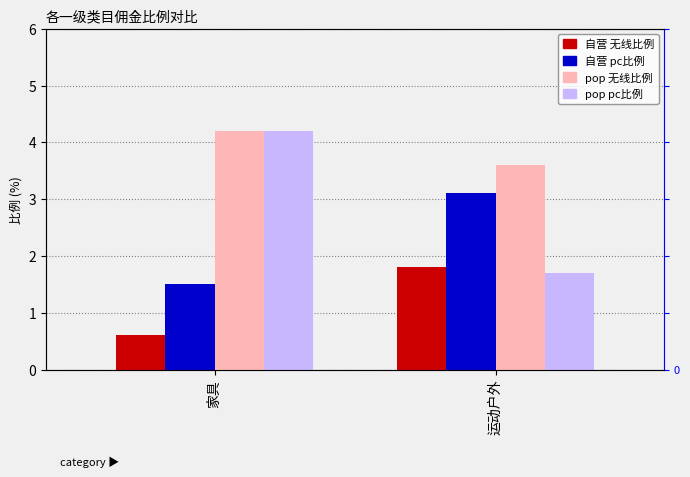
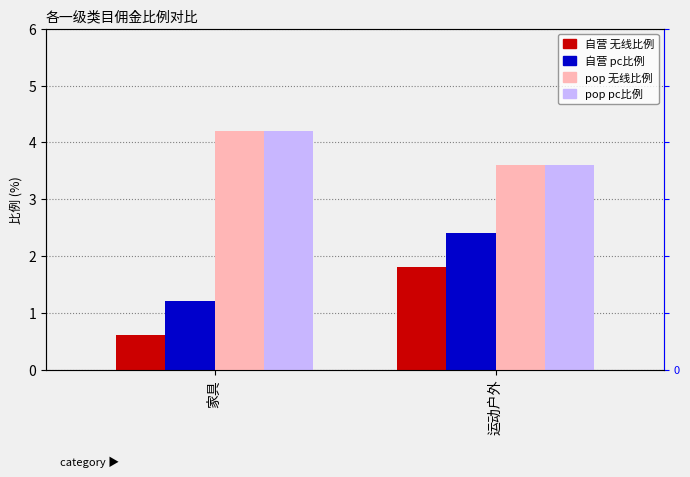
  {
    "自营 无线比例": {
      "家具": 0.6,
      "运动户外": 1.8
    },
    "自营 pc比例": {
-     "家具": 1.5,
-     "运动户外": 3.1
+     "家具": 1.2,
+     "运动户外": 2.4
    },
    "pop 无线比例": {
      "家具": 4.2,
      "运动户外": 3.6
    },
    "pop pc比例": {
      "家具": 4.2,
-     "运动户外": 1.7
+     "运动户外": 3.6
    }
  }
